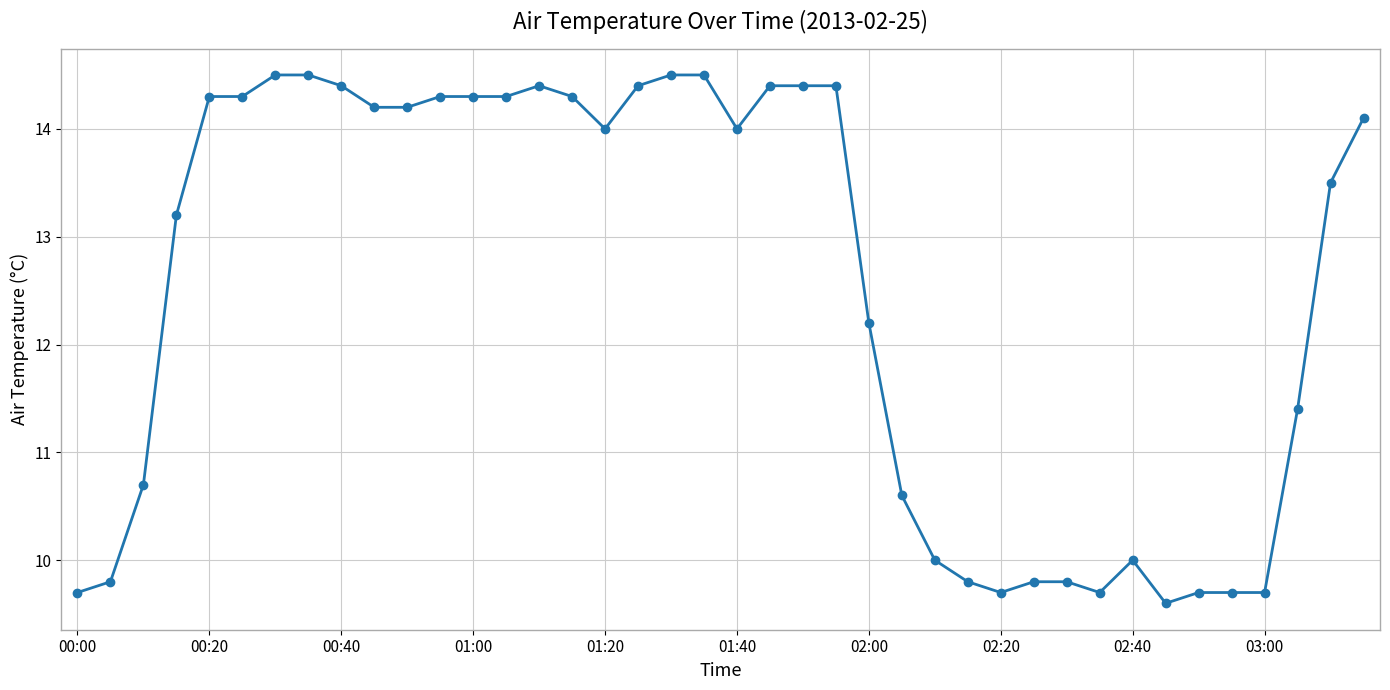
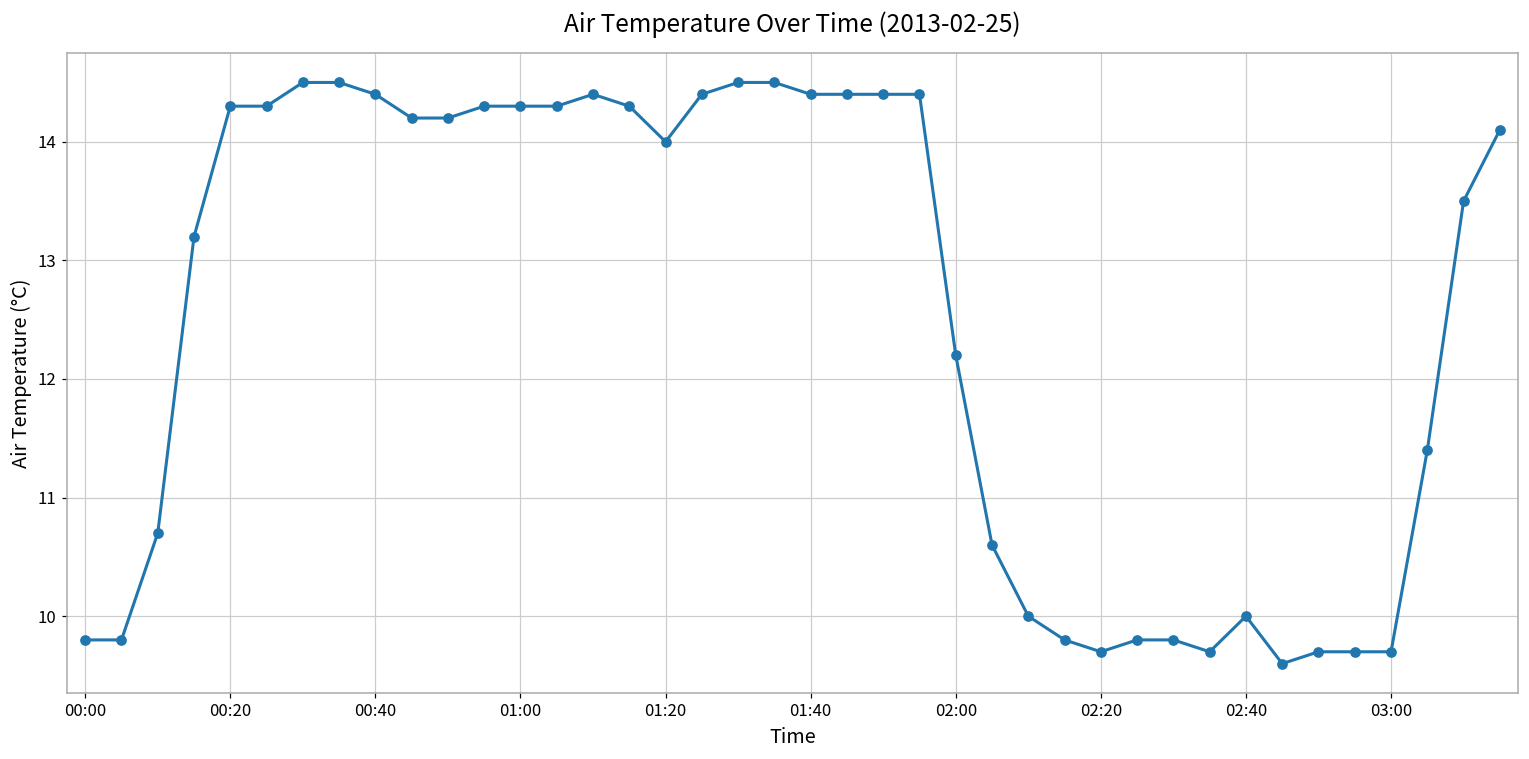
  {
-   "00:00": 9.7,
+   "00:00": 9.8,
    "00:20": 14.3,
    "00:40": 14.4,
    "01:00": 14.3,
    "01:20": 14.0,
-   "01:40": 14.0,
+   "01:40": 14.4,
    "02:00": 12.2,
    "02:20": 9.7,
    "02:40": 10.0,
    "03:00": 9.7
  }
